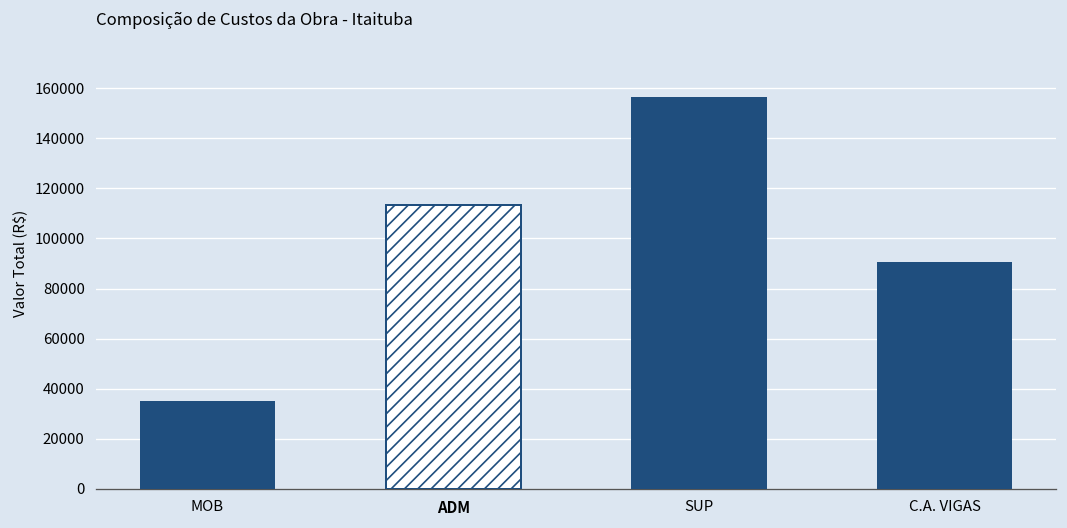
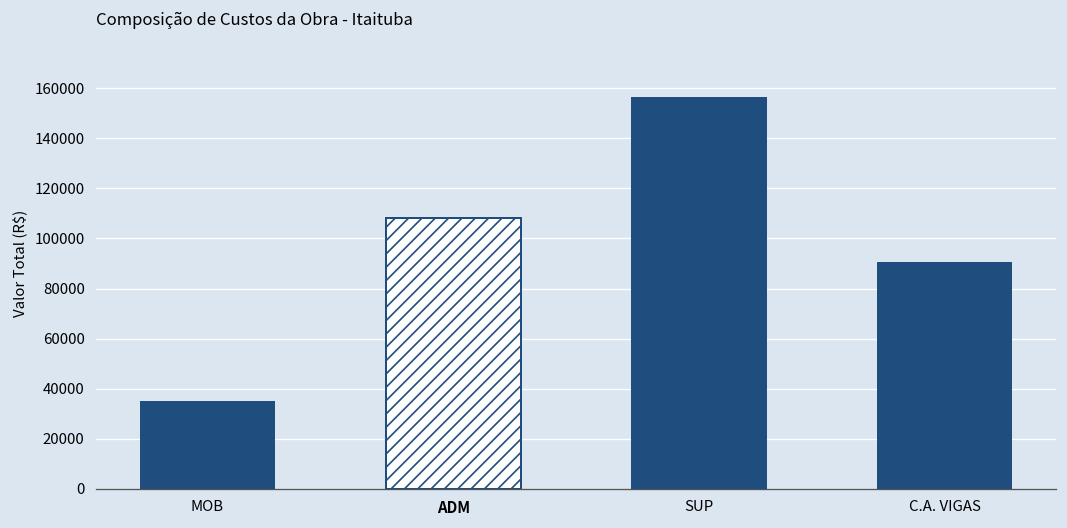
  {
    "MOB": 35000,
-   "ADM": 114000,
+   "ADM": 108000,
    "SUP": 156000,
    "C.A. VIGAS": 90000
  }
